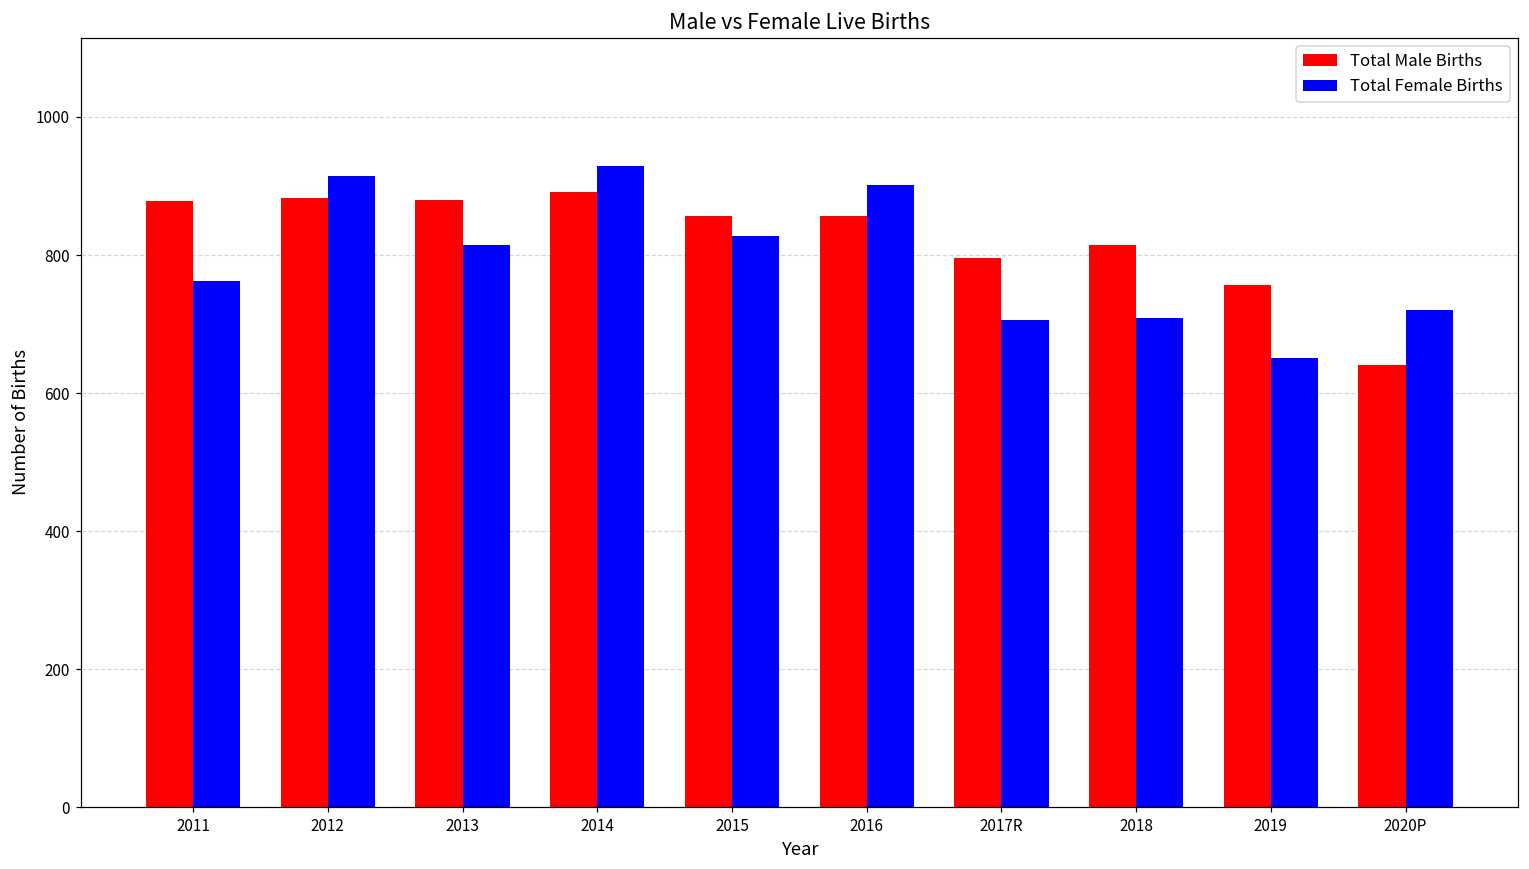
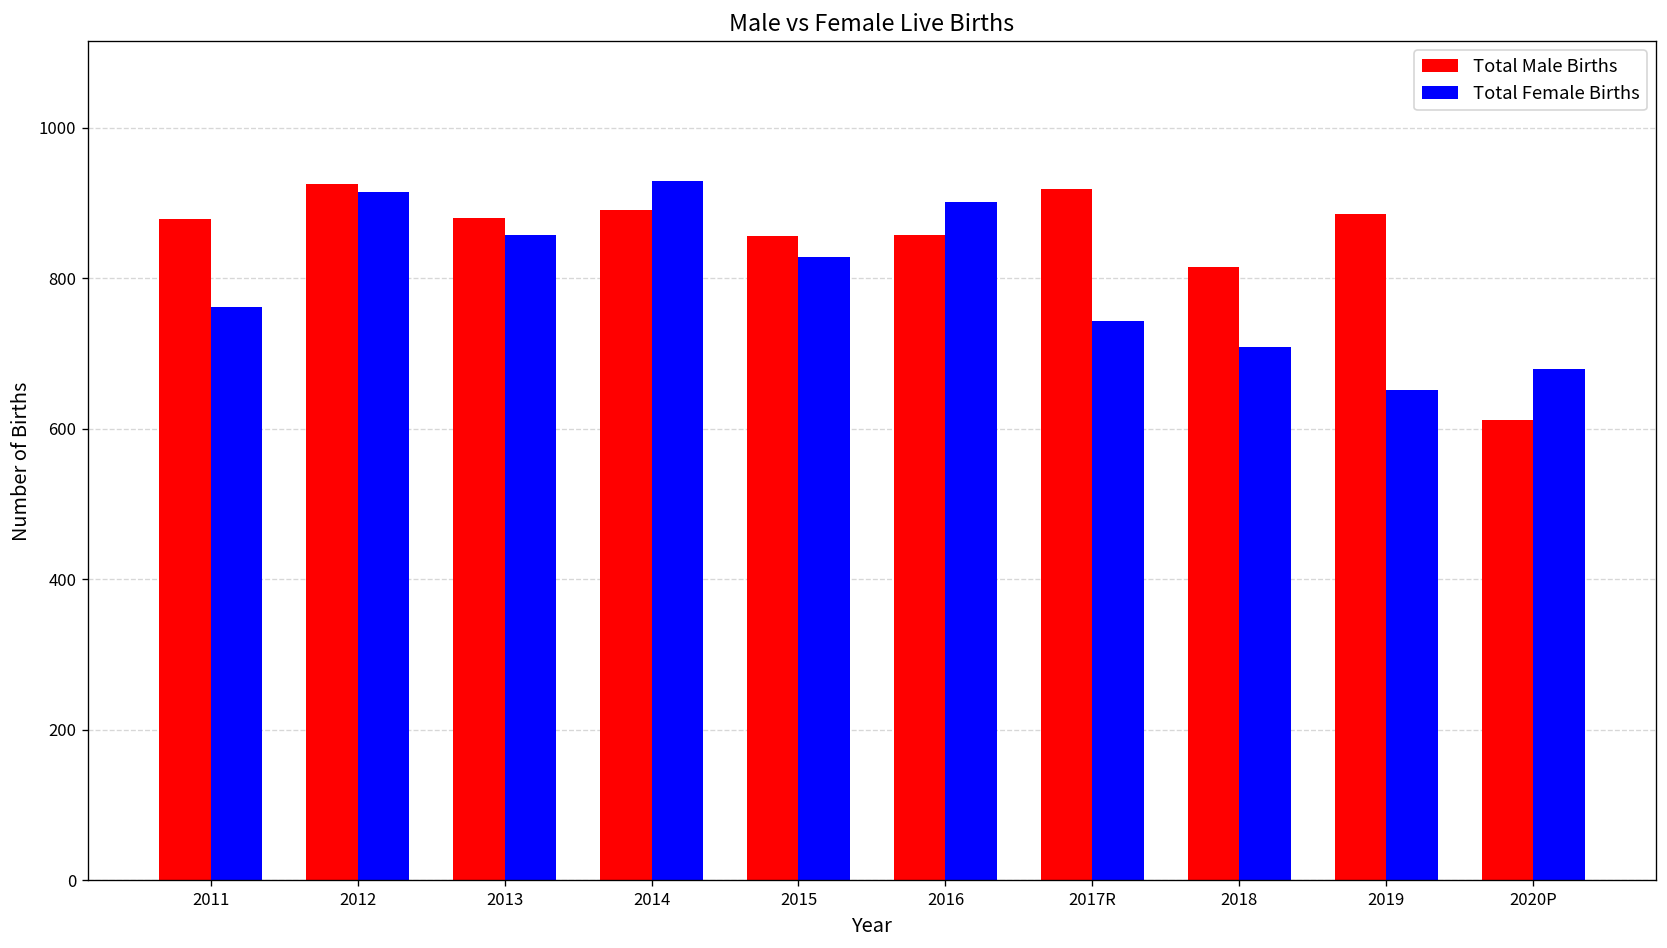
  {
    "Total Male Births": {
      "2011": 880,
-     "2012": 880,
+     "2012": 930,
      "2013": 880,
      "2014": 890,
      "2015": 860,
      "2016": 860,
-     "2017R": 800,
+     "2017R": 920,
      "2018": 820,
-     "2019": 760,
-     "2020P": 640
+     "2019": 890,
+     "2020P": 610
    },
    "Total Female Births": {
      "2011": 760,
      "2012": 920,
-     "2013": 820,
+     "2013": 860,
      "2014": 930,
      "2015": 830,
      "2016": 900,
-     "2017R": 710,
+     "2017R": 740,
      "2018": 710,
      "2019": 650,
-     "2020P": 720
+     "2020P": 680
    }
  }
